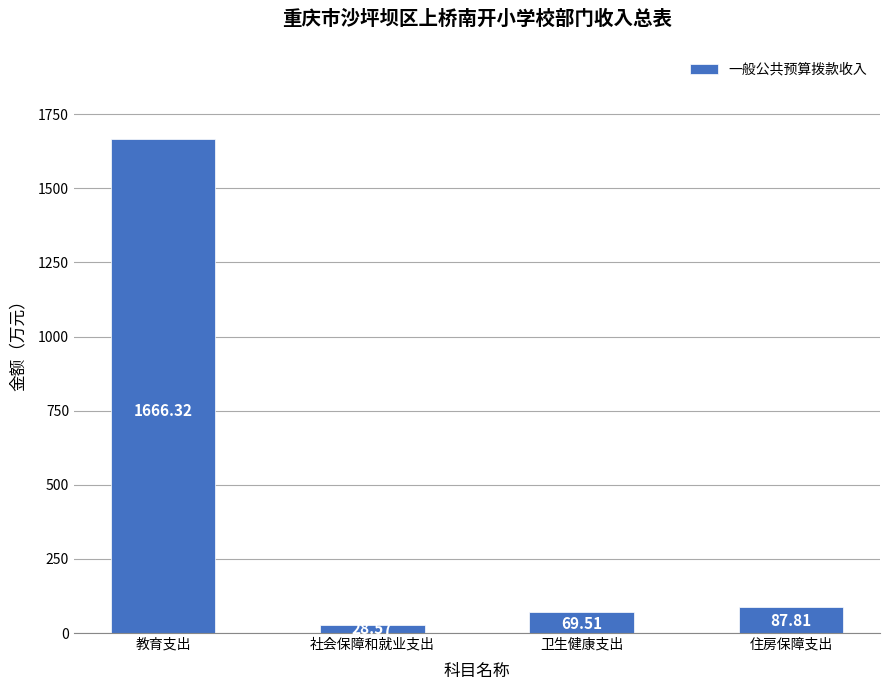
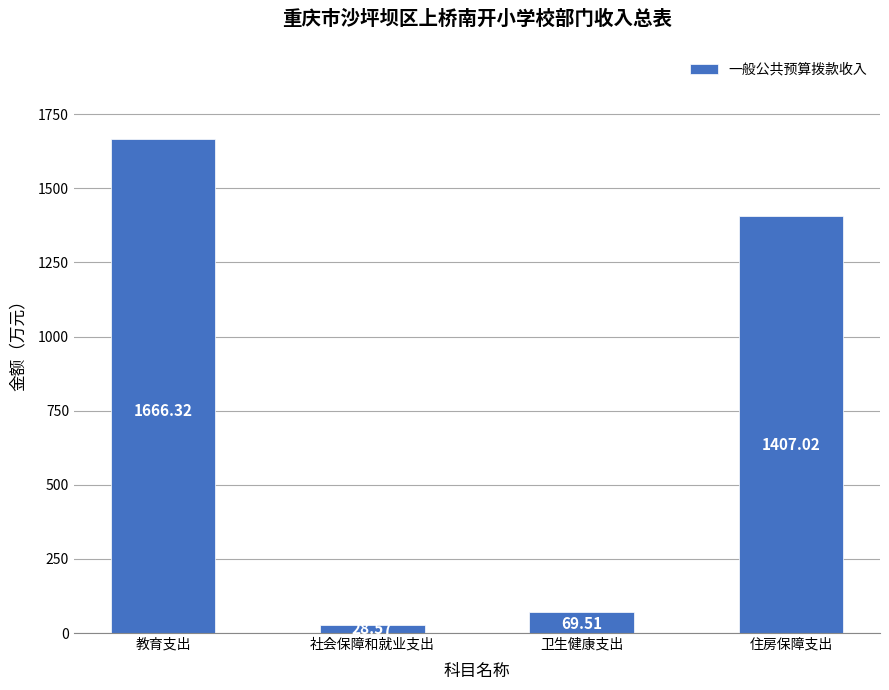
  {
    "教育支出": 1666.32,
    "卫生健康支出": 69.51,
-   "住房保障支出": 87.81
+   "住房保障支出": 1407.02
  }
